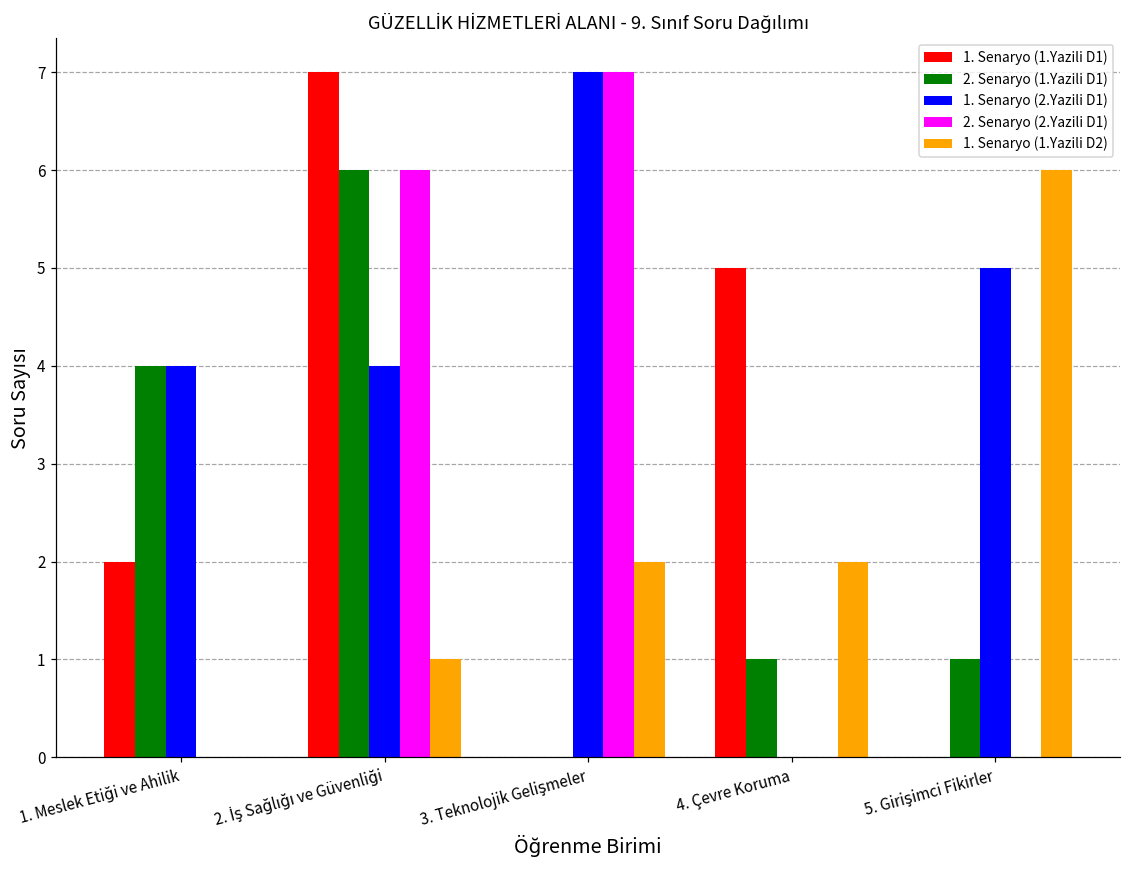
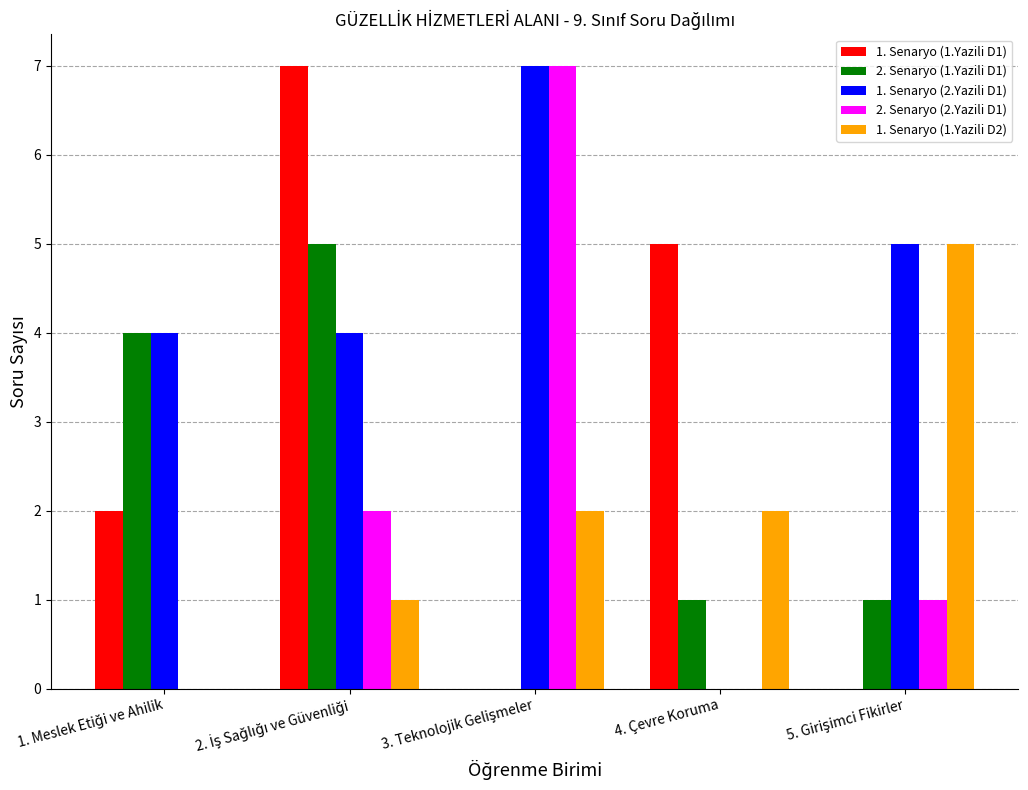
  {
    "1. Senaryo (1.Yazili D1)": {
      "1. Meslek Etiği ve Ahilik": 2,
      "2. İş Sağlığı ve Güvenliği": 7,
      "3. Teknolojik Gelişmeler": 0,
      "4. Çevre Koruma": 5,
      "5. Girişimci Fikirler": 0
    },
    "2. Senaryo (1.Yazili D1)": {
      "1. Meslek Etiği ve Ahilik": 4,
-     "2. İş Sağlığı ve Güvenliği": 6,
+     "2. İş Sağlığı ve Güvenliği": 5,
      "3. Teknolojik Gelişmeler": 0,
      "4. Çevre Koruma": 1,
      "5. Girişimci Fikirler": 1
    },
    "1. Senaryo (2.Yazili D1)": {
      "1. Meslek Etiği ve Ahilik": 4,
      "2. İş Sağlığı ve Güvenliği": 4,
      "3. Teknolojik Gelişmeler": 7,
      "4. Çevre Koruma": 0,
      "5. Girişimci Fikirler": 5
    },
    "2. Senaryo (2.Yazili D1)": {
      "1. Meslek Etiği ve Ahilik": 0,
-     "2. İş Sağlığı ve Güvenliği": 6,
+     "2. İş Sağlığı ve Güvenliği": 2,
      "3. Teknolojik Gelişmeler": 7,
      "4. Çevre Koruma": 0,
-     "5. Girişimci Fikirler": 0
+     "5. Girişimci Fikirler": 1
    },
    "1. Senaryo (1.Yazili D2)": {
      "1. Meslek Etiği ve Ahilik": 0,
      "2. İş Sağlığı ve Güvenliği": 1,
      "3. Teknolojik Gelişmeler": 2,
      "4. Çevre Koruma": 2,
-     "5. Girişimci Fikirler": 6
+     "5. Girişimci Fikirler": 5
    }
  }
